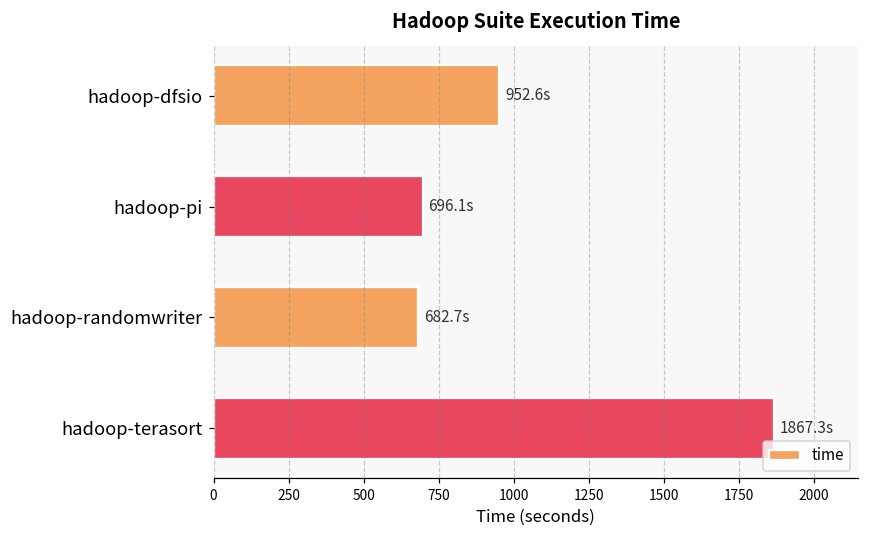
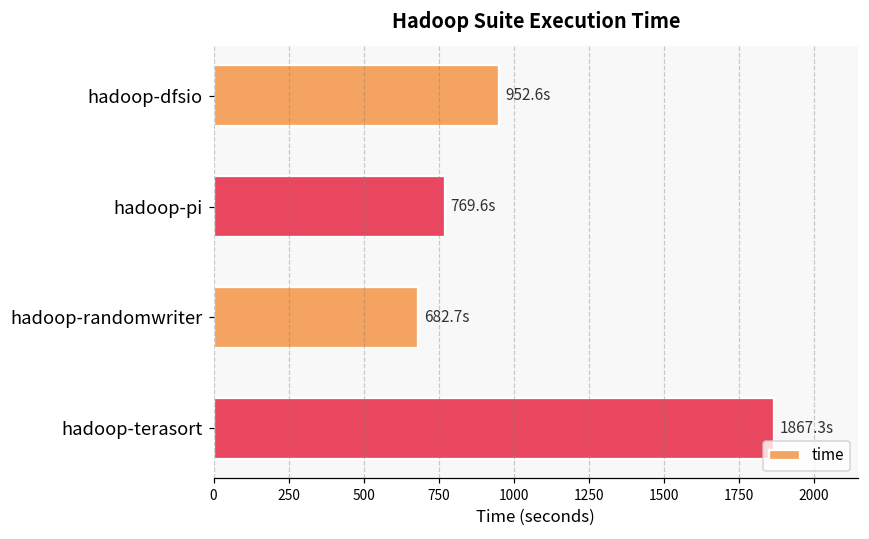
  {
    "hadoop-dfsio": "952.6s",
-   "hadoop-pi": "696.1s",
+   "hadoop-pi": "769.6s",
    "hadoop-randomwriter": "682.7s",
    "hadoop-terasort": "1867.3s"
  }
